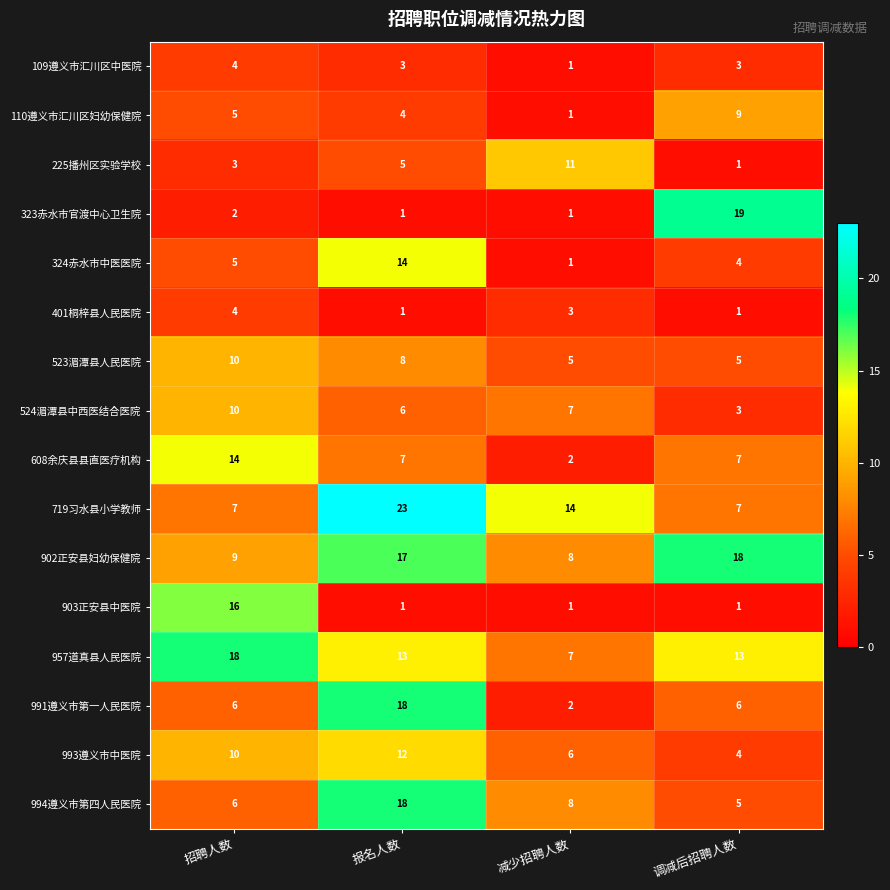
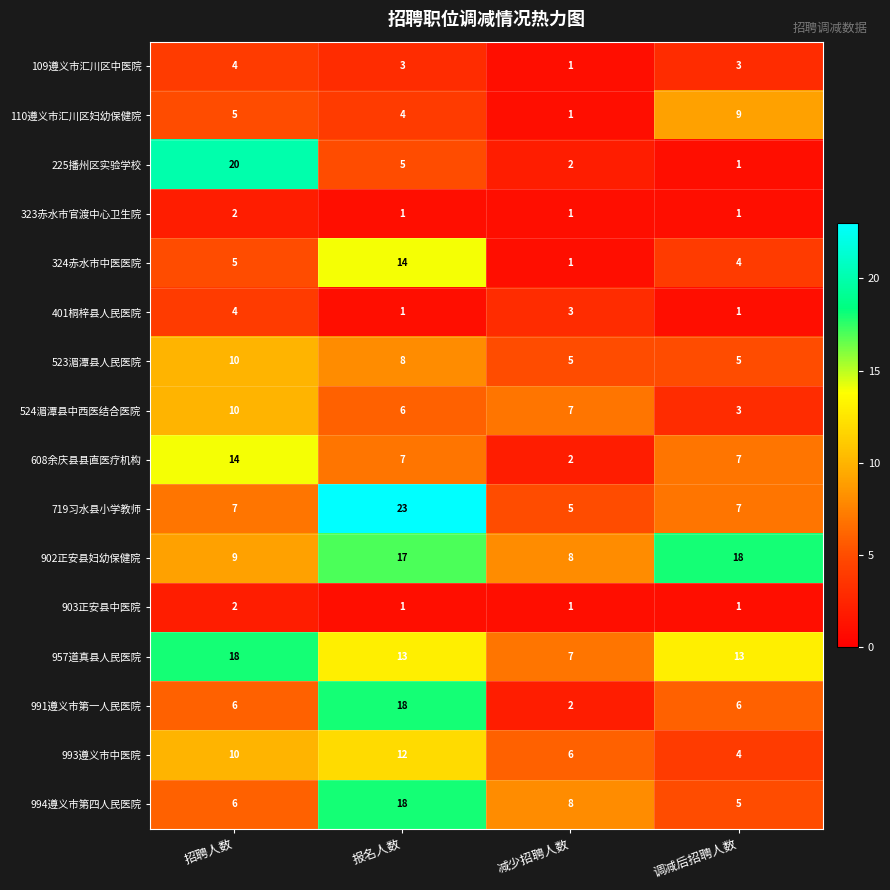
  {
    "109遵义市汇川区中医院": {
      "招聘人数": 4,
      "报名人数": 3,
      "减少招聘人数": 1,
      "调减后招聘人数": 3
    },
    "110遵义市汇川区妇幼保健院": {
      "招聘人数": 5,
      "报名人数": 4,
      "减少招聘人数": 1,
      "调减后招聘人数": 9
    },
    "225播州区实验学校": {
-     "招聘人数": 3,
+     "招聘人数": 20,
      "报名人数": 5,
-     "减少招聘人数": 11,
+     "减少招聘人数": 2,
      "调减后招聘人数": 1
    },
    "323赤水市官渡中心卫生院": {
      "招聘人数": 2,
      "报名人数": 1,
      "减少招聘人数": 1,
-     "调减后招聘人数": 19
+     "调减后招聘人数": 1
    },
    "324赤水市中医医院": {
      "招聘人数": 5,
      "报名人数": 14,
      "减少招聘人数": 1,
      "调减后招聘人数": 4
    },
    "401桐梓县人民医院": {
      "招聘人数": 4,
      "报名人数": 1,
      "减少招聘人数": 3,
      "调减后招聘人数": 1
    },
    "523湄潭县人民医院": {
      "招聘人数": 10,
      "报名人数": 8,
      "减少招聘人数": 5,
      "调减后招聘人数": 5
    },
    "524湄潭县中西医结合医院": {
      "招聘人数": 10,
      "报名人数": 6,
      "减少招聘人数": 7,
      "调减后招聘人数": 3
    },
    "608余庆县县直医疗机构": {
      "招聘人数": 14,
      "报名人数": 7,
      "减少招聘人数": 2,
      "调减后招聘人数": 7
    },
    "719习水县小学教师": {
      "招聘人数": 7,
      "报名人数": 23,
-     "减少招聘人数": 14,
+     "减少招聘人数": 5,
      "调减后招聘人数": 7
    },
    "902正安县妇幼保健院": {
      "招聘人数": 9,
      "报名人数": 17,
      "减少招聘人数": 8,
      "调减后招聘人数": 18
    },
    "903正安县中医院": {
-     "招聘人数": 16,
+     "招聘人数": 2,
      "报名人数": 1,
      "减少招聘人数": 1,
      "调减后招聘人数": 1
    },
    "957道真县人民医院": {
      "招聘人数": 18,
      "报名人数": 13,
      "减少招聘人数": 7,
      "调减后招聘人数": 13
    },
    "991遵义市第一人民医院": {
      "招聘人数": 6,
      "报名人数": 18,
      "减少招聘人数": 2,
      "调减后招聘人数": 6
    },
    "993遵义市中医院": {
      "招聘人数": 10,
      "报名人数": 12,
      "减少招聘人数": 6,
      "调减后招聘人数": 4
    },
    "994遵义市第四人民医院": {
      "招聘人数": 6,
      "报名人数": 18,
      "减少招聘人数": 8,
      "调减后招聘人数": 5
    }
  }
